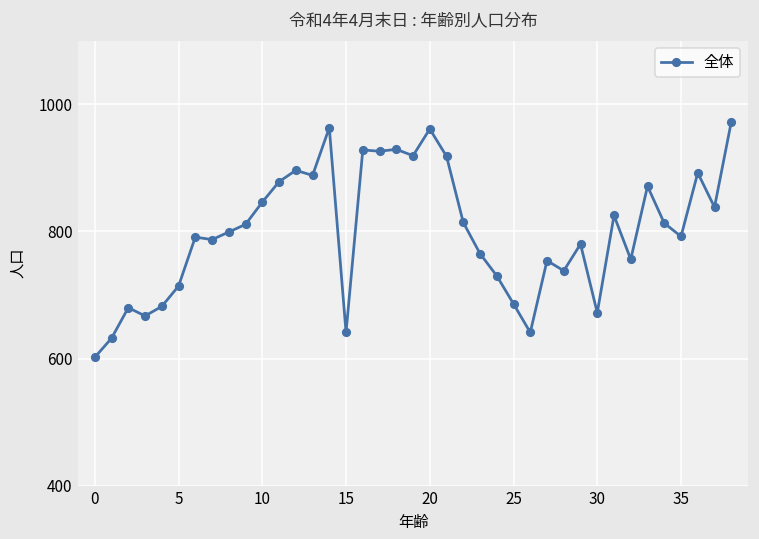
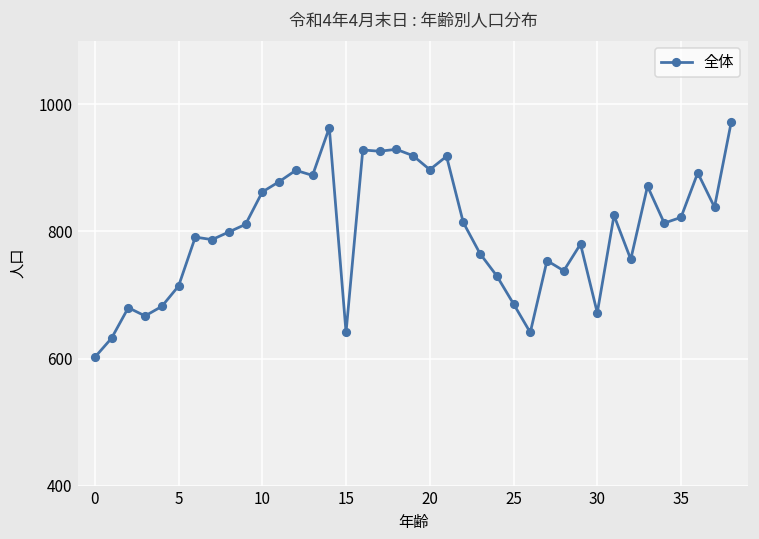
  {
    "0": 600,
    "5": 710,
-   "10": 850,
+   "10": 860,
    "15": 640,
-   "20": 960,
+   "20": 900,
    "25": 690,
    "30": 670,
-   "35": 790
+   "35": 820
  }
